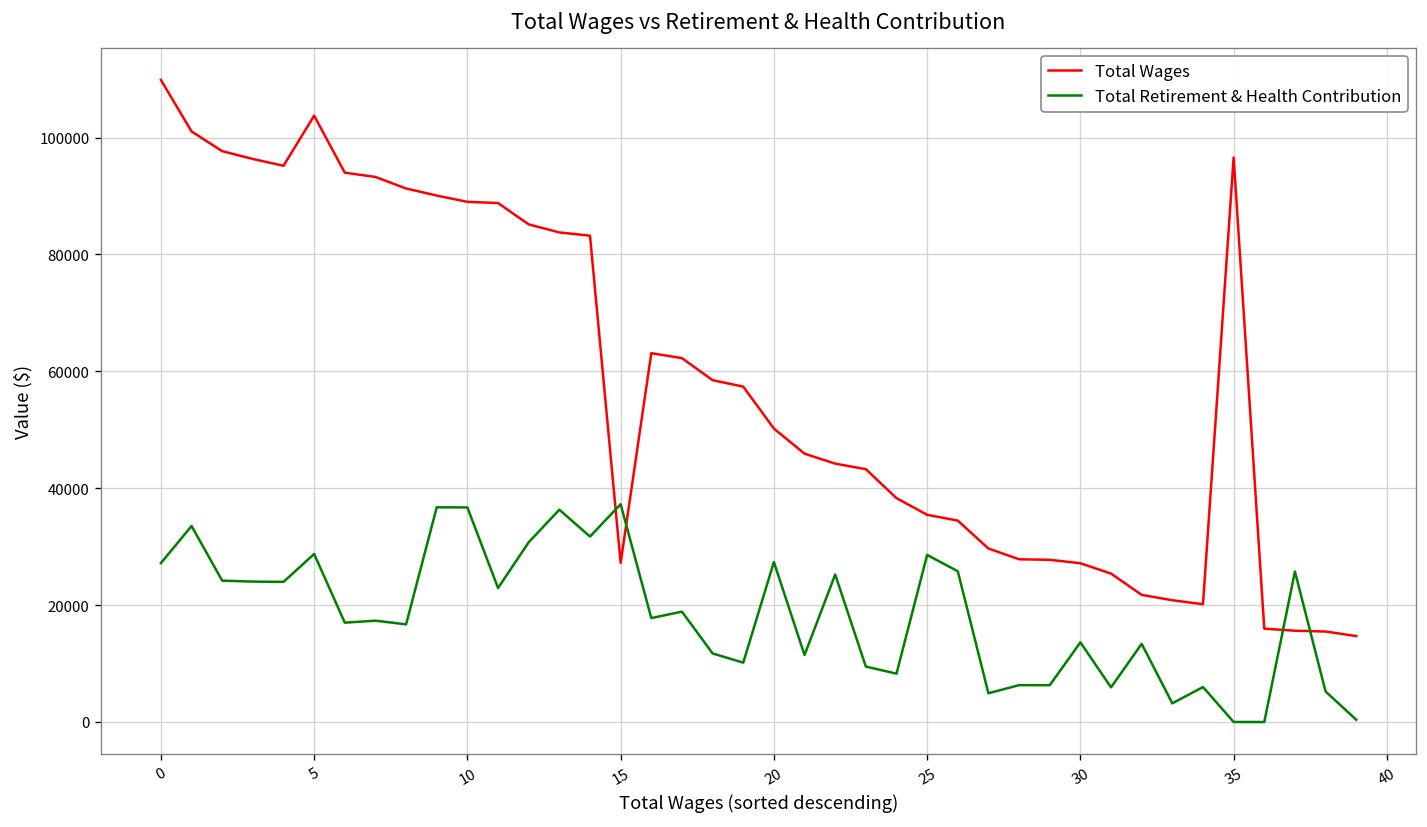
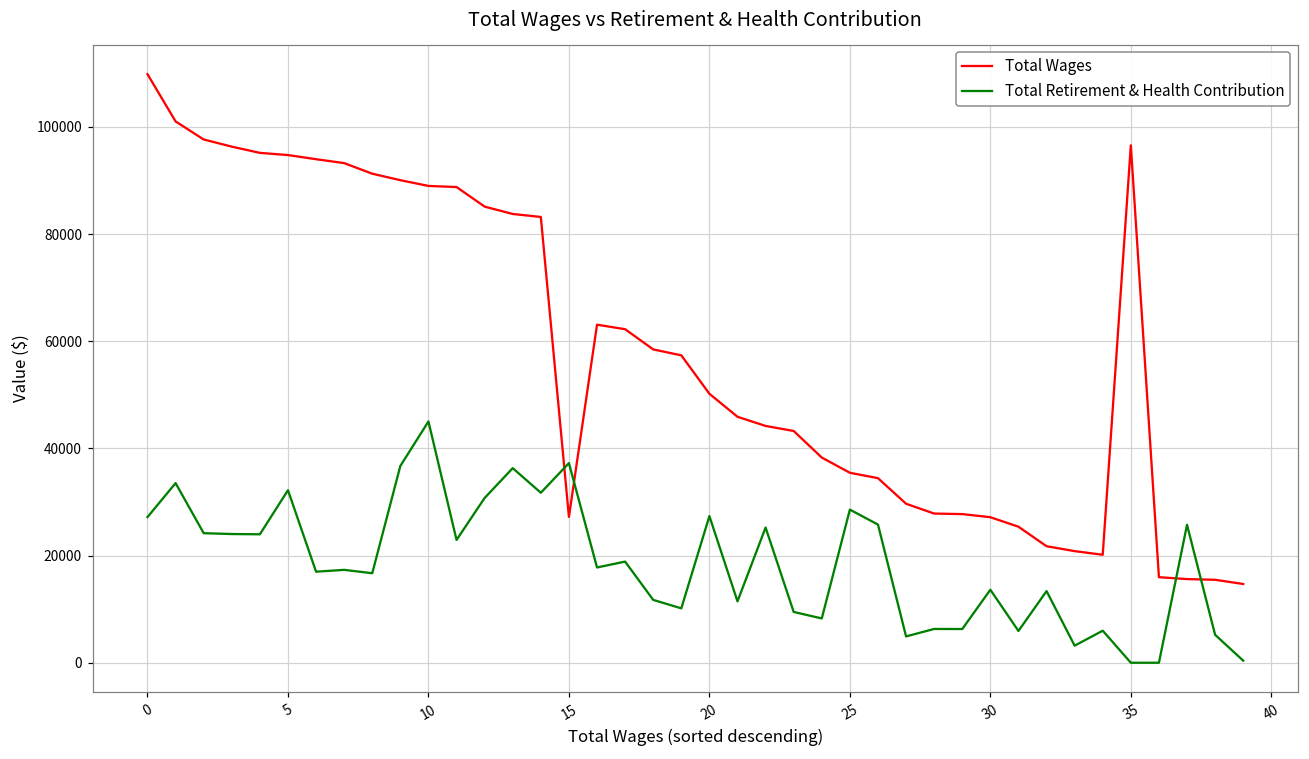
  {
    "Total Wages": {
      "0": 110000,
-     "5": 104000,
+     "5": 95000,
      "10": 89000,
      "15": 27000,
      "20": 50000,
      "25": 35000,
      "30": 27000,
      "35": 97000
    },
    "Total Retirement & Health Contribution": {
      "0": 27000,
-     "5": 29000,
-     "10": 37000,
+     "5": 32000,
+     "10": 45000,
      "15": 37000,
      "20": 27000,
      "25": 29000,
      "30": 14000,
      "35": 0
    }
  }
